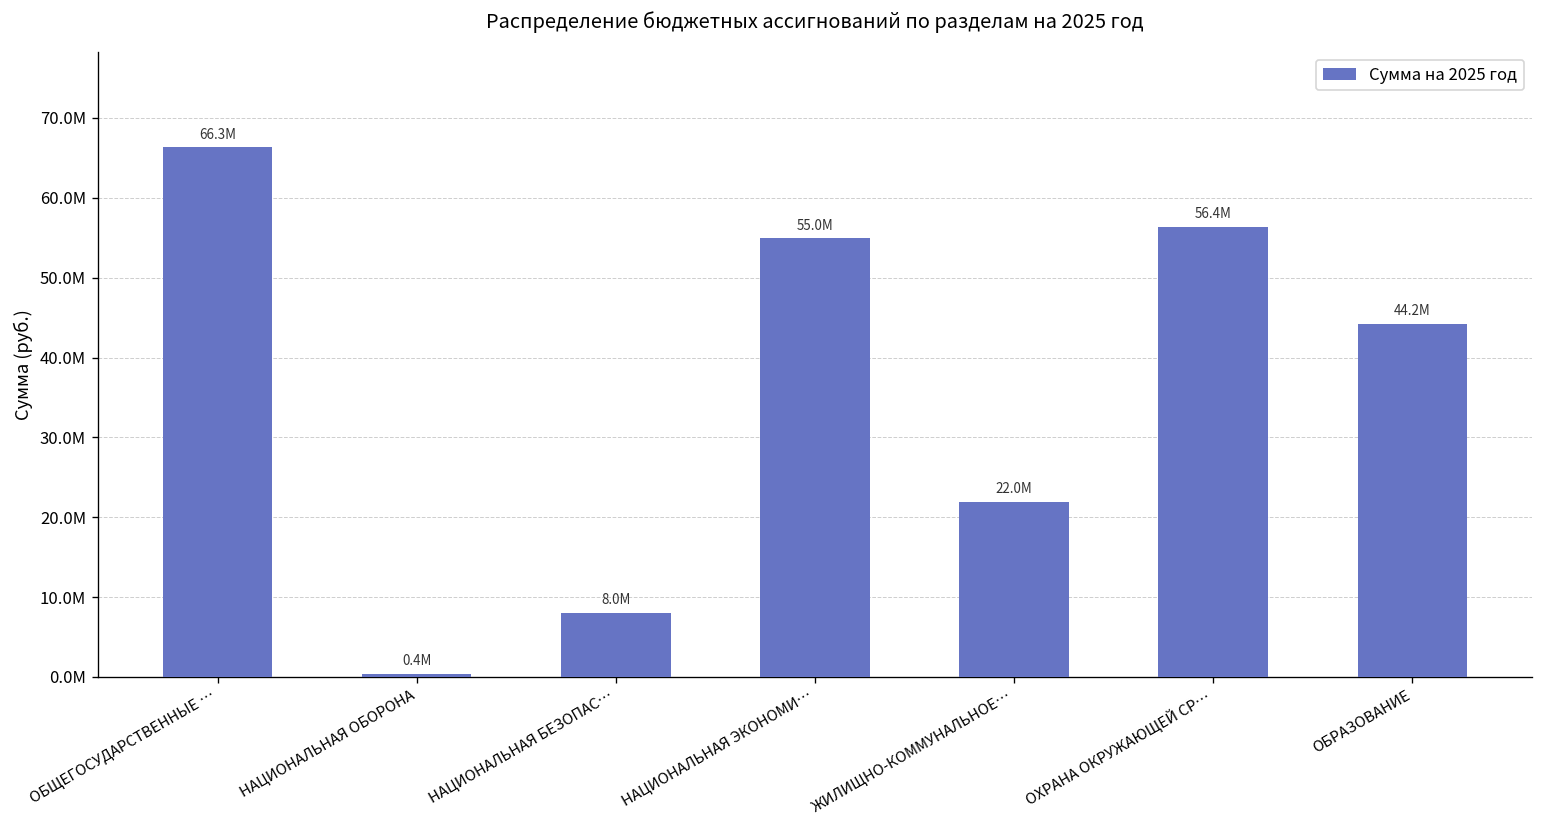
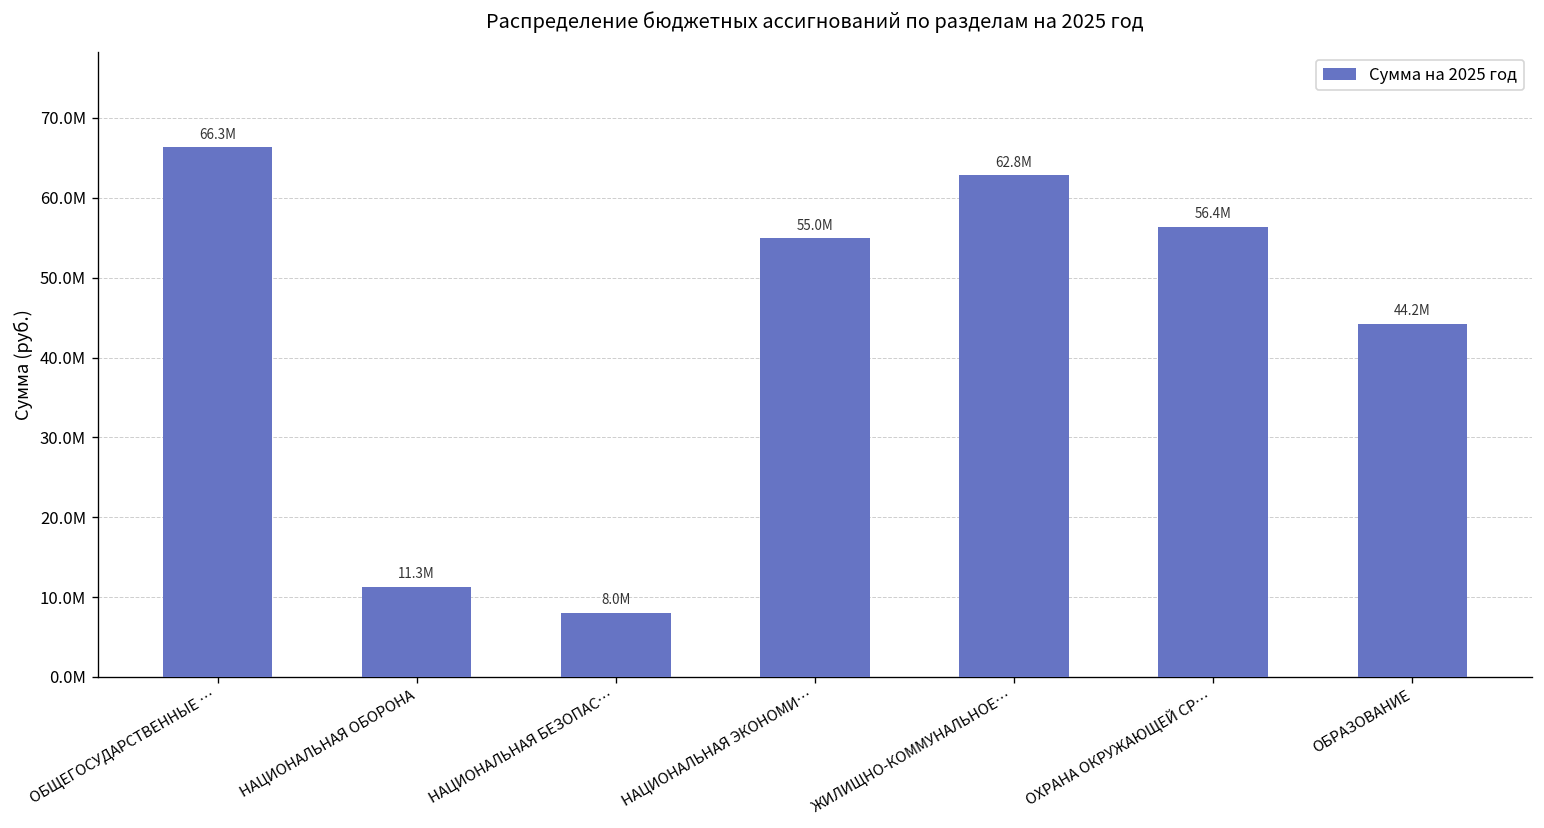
  {
    "ОБЩЕГОСУДАРСТВЕННЫЕ …": "66.3M",
-   "НАЦИОНАЛЬНАЯ ОБОРОНА": "0.4M",
+   "НАЦИОНАЛЬНАЯ ОБОРОНА": "11.3M",
    "НАЦИОНАЛЬНАЯ БЕЗОПАС…": "8.0M",
    "НАЦИОНАЛЬНАЯ ЭКОНОМИ…": "55.0M",
-   "ЖИЛИЩНО-КОММУНАЛЬНОЕ…": "22.0M",
+   "ЖИЛИЩНО-КОММУНАЛЬНОЕ…": "62.8M",
    "ОХРАНА ОКРУЖАЮЩЕЙ СР…": "56.4M",
    "ОБРАЗОВАНИЕ": "44.2M"
  }
